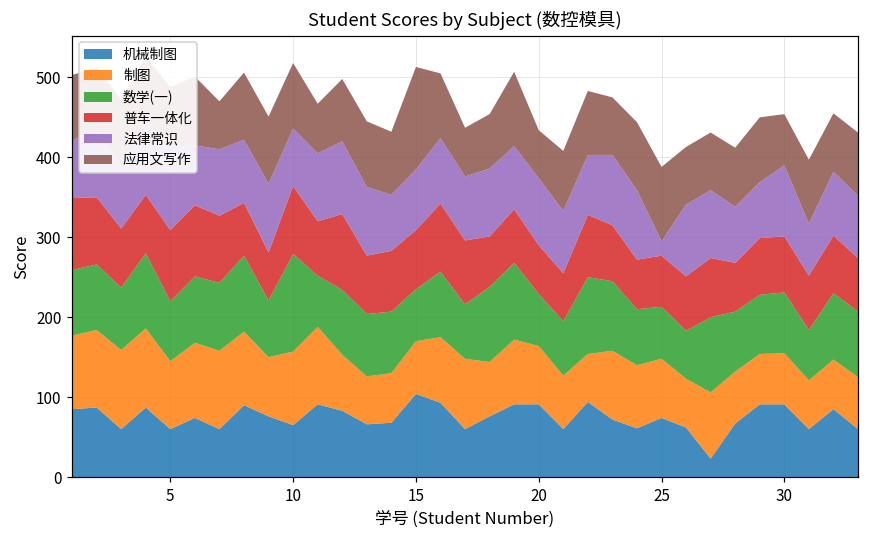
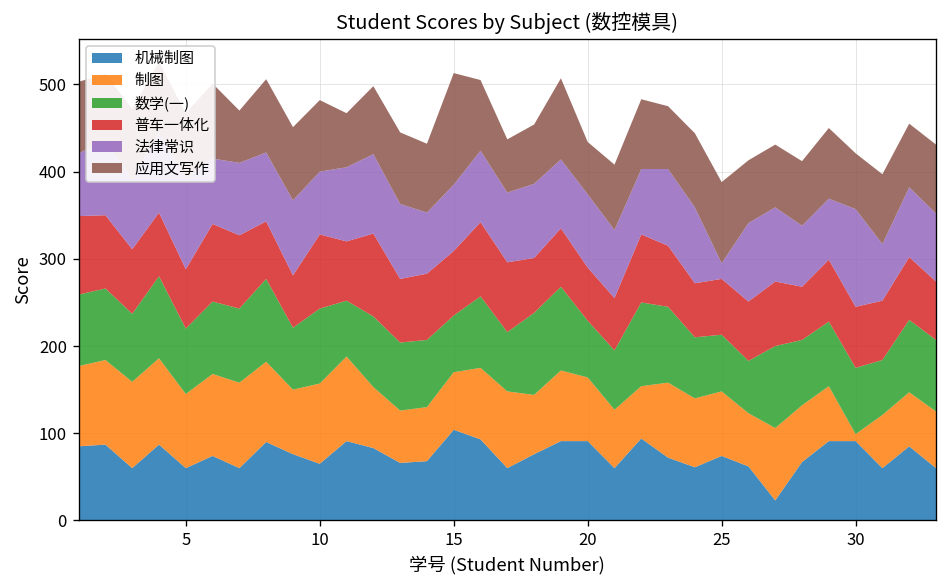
  {
    "机械制图": {
      "5": 60,
      "10": 70,
      "15": 100,
      "20": 90,
      "25": 70,
      "30": 90
    },
    "制图": {
      "5": 90,
      "10": 90,
      "15": 70,
      "20": 70,
      "25": 70,
-     "30": 60
+     "30": 10
    },
    "数学(一)": {
      "5": 80,
-     "10": 120,
+     "10": 90,
      "15": 70,
      "20": 70,
      "25": 70,
      "30": 80
    },
    "普车一体化": {
-     "5": 90,
+     "5": 70,
      "10": 90,
      "15": 70,
      "20": 60,
      "25": 60,
      "30": 70
    },
    "法律常识": {
      "10": 70,
      "15": 80,
      "20": 80,
      "25": 20,
-     "30": 90
+     "30": 110
    },
    "应用文写作": {
      "10": 80,
      "15": 130,
      "20": 60,
      "25": 90,
      "30": 60
    }
  }
